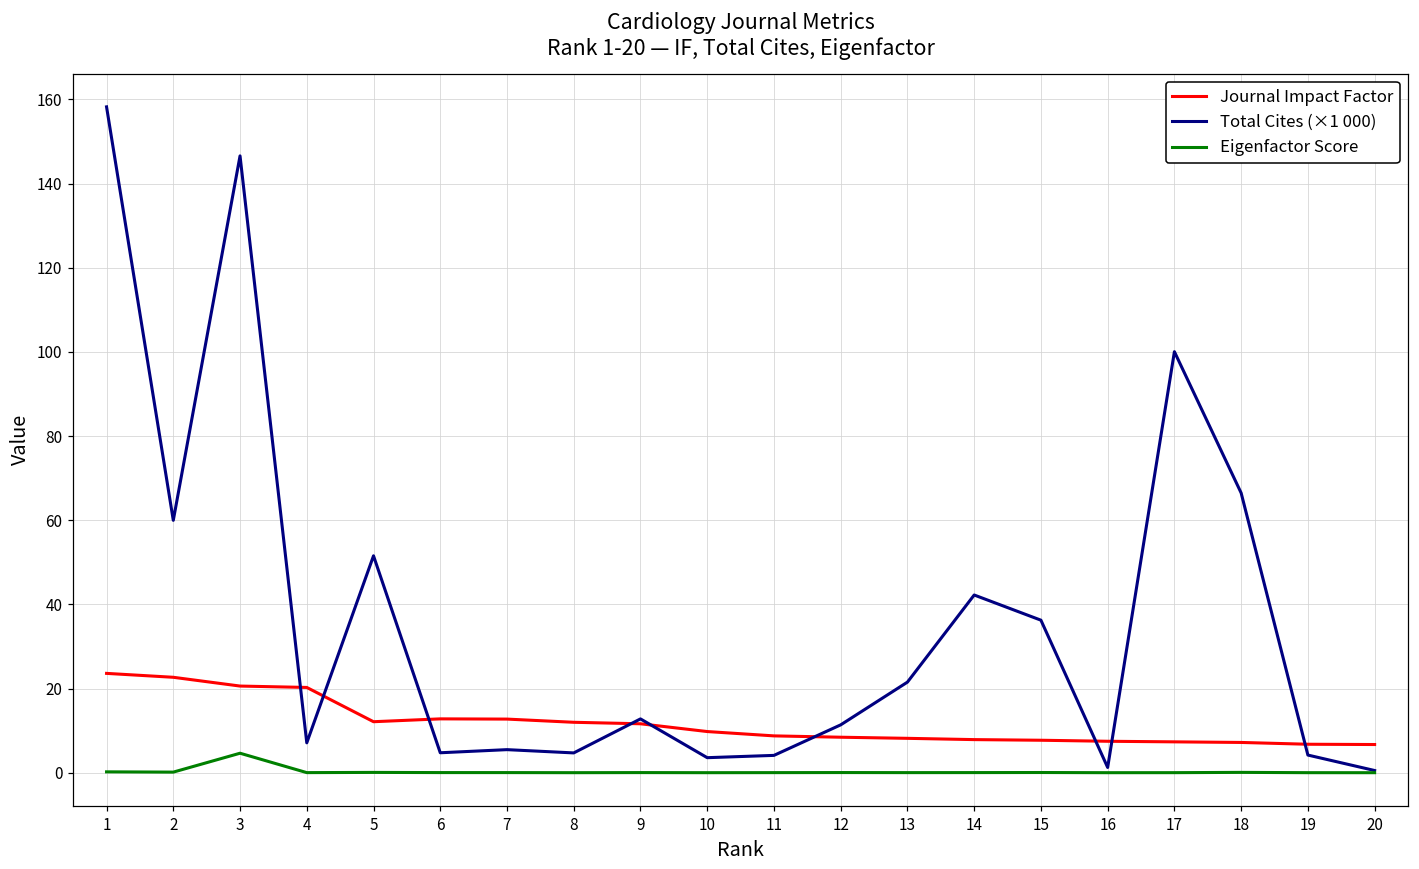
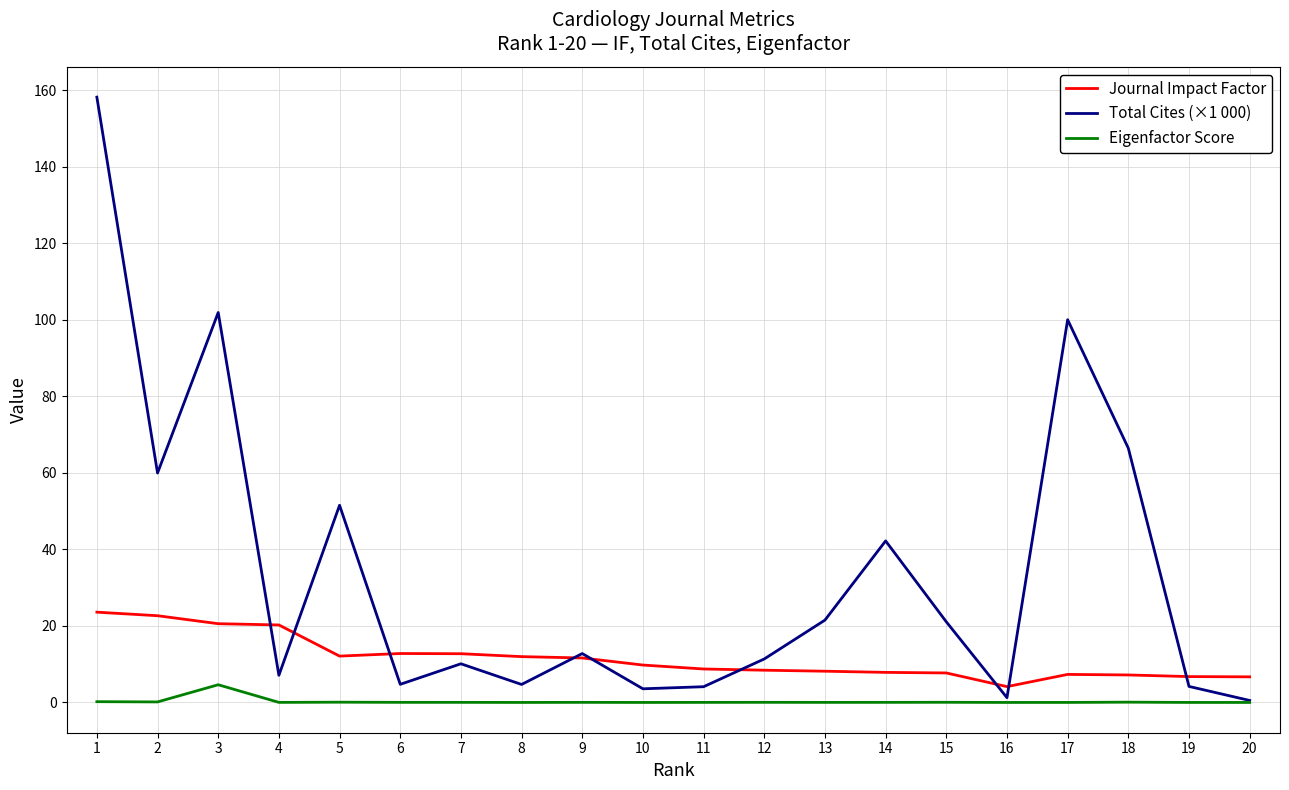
  {
    "Journal Impact Factor": {
      "1": 24,
      "2": 23,
      "3": 21,
      "4": 20,
      "5": 12,
      "6": 13,
      "7": 13,
      "8": 12,
      "9": 12,
      "10": 10,
      "11": 9,
      "12": 8,
      "13": 8,
      "14": 8,
      "15": 8,
-     "16": 7,
+     "16": 4,
      "17": 7,
      "18": 7,
      "19": 7,
      "20": 7
    },
    "Total Cites (×1 000)": {
      "1": 158,
      "2": 60,
-     "3": 147,
+     "3": 102,
      "4": 7,
      "5": 52,
      "6": 5,
-     "7": 5,
+     "7": 10,
      "8": 5,
      "9": 13,
      "10": 4,
      "11": 4,
      "12": 11,
      "13": 22,
      "14": 42,
-     "15": 36,
+     "15": 21,
      "16": 1,
      "17": 100,
      "18": 66,
      "19": 4
    },
    "Eigenfactor Score": {
      "1": 0,
      "2": 0,
      "3": 5,
      "4": 0,
      "5": 0,
      "6": 0,
      "7": 0,
      "8": 0,
      "9": 0,
      "10": 0,
      "11": 0,
      "12": 0,
      "13": 0,
      "14": 0,
      "15": 0,
      "16": 0,
      "17": 0,
      "18": 0,
      "19": 0
    }
  }
